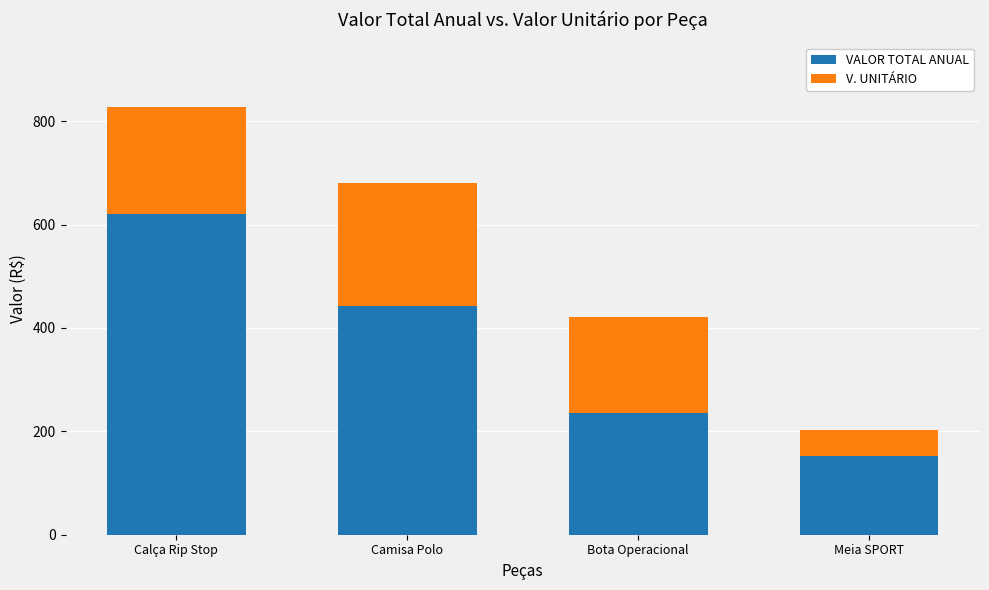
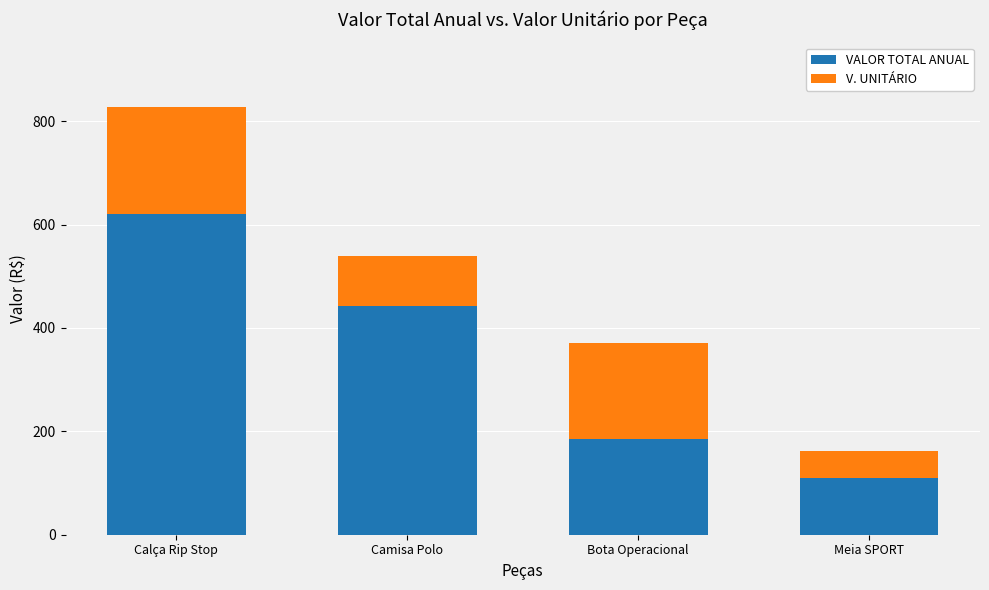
  {
    "VALOR TOTAL ANUAL": {
      "Calça Rip Stop": 620,
      "Camisa Polo": 440,
-     "Bota Operacional": 240,
-     "Meia SPORT": 150
+     "Bota Operacional": 190,
+     "Meia SPORT": 110
    },
    "V. UNITÁRIO": {
      "Calça Rip Stop": 210,
-     "Camisa Polo": 240,
+     "Camisa Polo": 100,
      "Bota Operacional": 190,
      "Meia SPORT": 50
    }
  }
